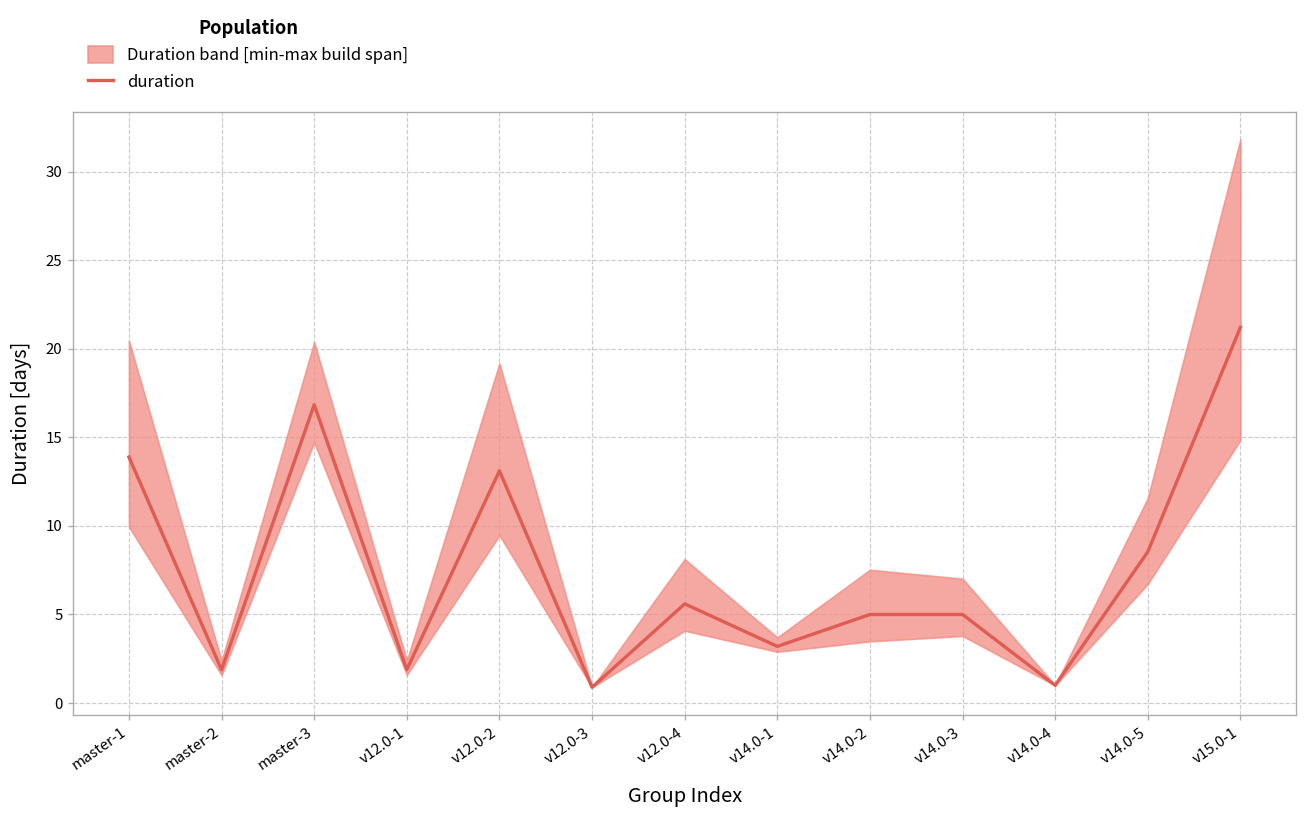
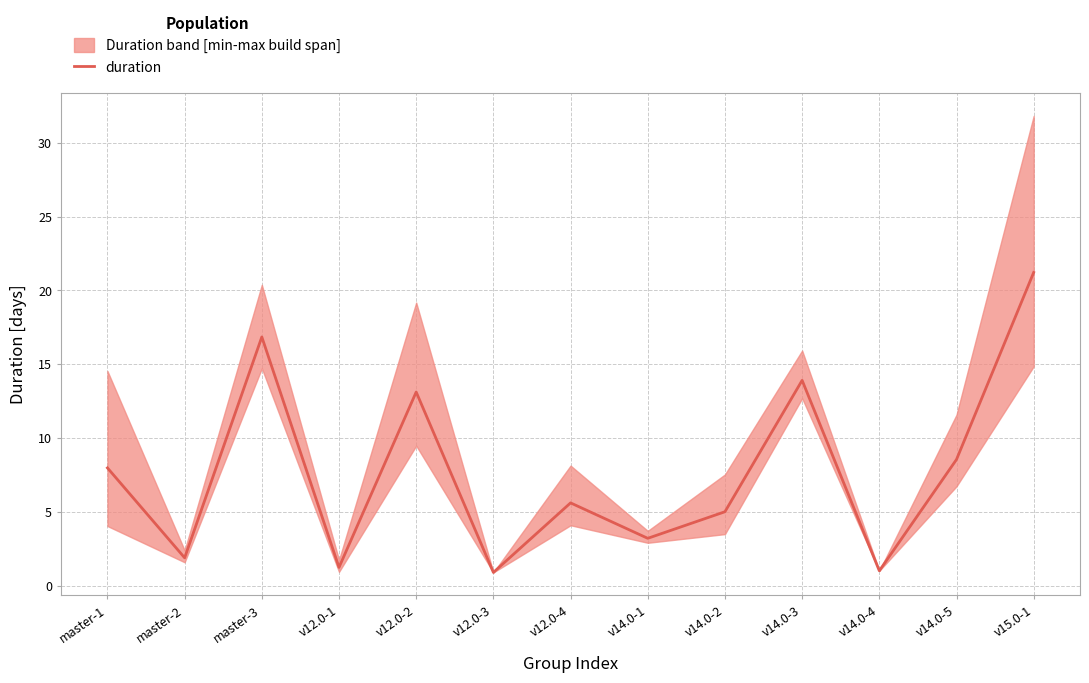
  {
    "duration": {
-     "master-1": 13.9,
+     "master-1": 8.0,
      "master-2": 1.9,
      "master-3": 16.8,
-     "v12.0-1": 1.9,
+     "v12.0-1": 1.2,
      "v12.0-2": 13.1,
      "v12.0-4": 5.6,
      "v14.0-1": 3.2,
      "v14.0-2": 5.0,
-     "v14.0-3": 5.0,
+     "v14.0-3": 13.9,
      "v14.0-5": 8.5,
      "v15.0-1": 21.2
    }
  }
